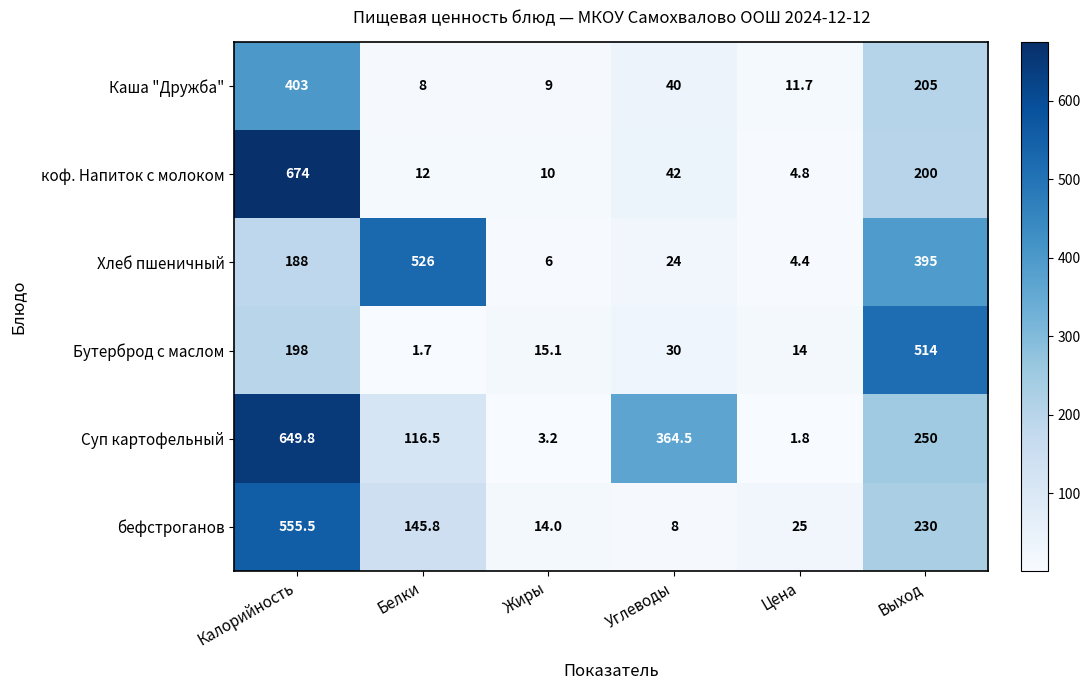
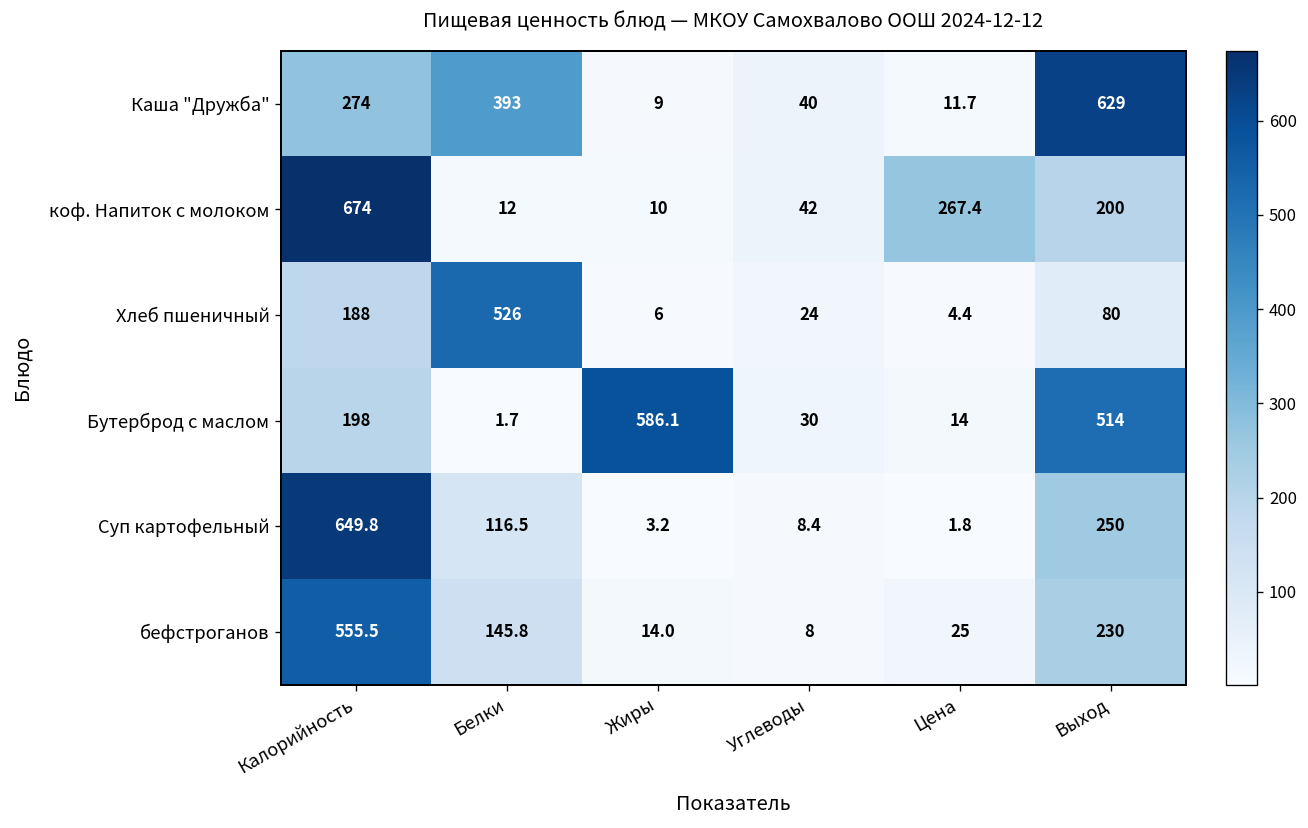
  {
    "Каша \"Дружба\"": {
-     "Калорийность": 403,
-     "Белки": 8,
+     "Калорийность": 274,
+     "Белки": 393,
      "Жиры": 9,
      "Углеводы": 40,
      "Цена": 11.7,
-     "Выход": 205
+     "Выход": 629
    },
    "коф. Напиток с молоком": {
      "Калорийность": 674,
      "Белки": 12,
      "Жиры": 10,
      "Углеводы": 42,
-     "Цена": 4.8,
+     "Цена": 267.4,
      "Выход": 200
    },
    "Хлеб пшеничный": {
      "Калорийность": 188,
      "Белки": 526,
      "Жиры": 6,
      "Углеводы": 24,
      "Цена": 4.4,
-     "Выход": 395
+     "Выход": 80
    },
    "Бутерброд с маслом": {
      "Калорийность": 198,
      "Белки": 1.7,
-     "Жиры": 15.1,
+     "Жиры": 586.1,
      "Углеводы": 30,
      "Цена": 14,
      "Выход": 514
    },
    "Суп картофельный": {
      "Калорийность": 649.8,
      "Белки": 116.5,
      "Жиры": 3.2,
-     "Углеводы": 364.5,
+     "Углеводы": 8.4,
      "Цена": 1.8,
      "Выход": 250
    },
    "бефстроганов": {
      "Калорийность": 555.5,
      "Белки": 145.8,
      "Жиры": 14.0,
      "Углеводы": 8,
      "Цена": 25,
      "Выход": 230
    }
  }
